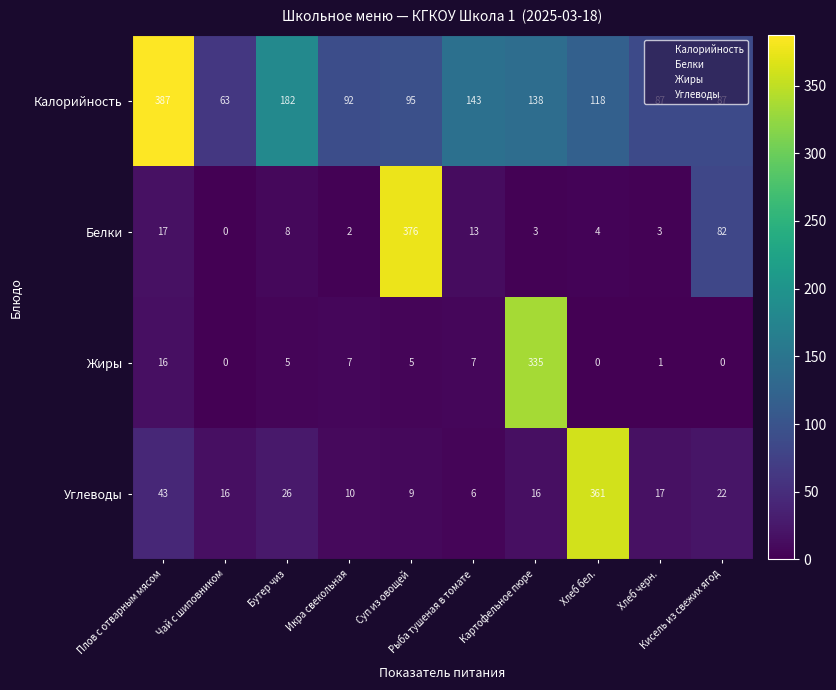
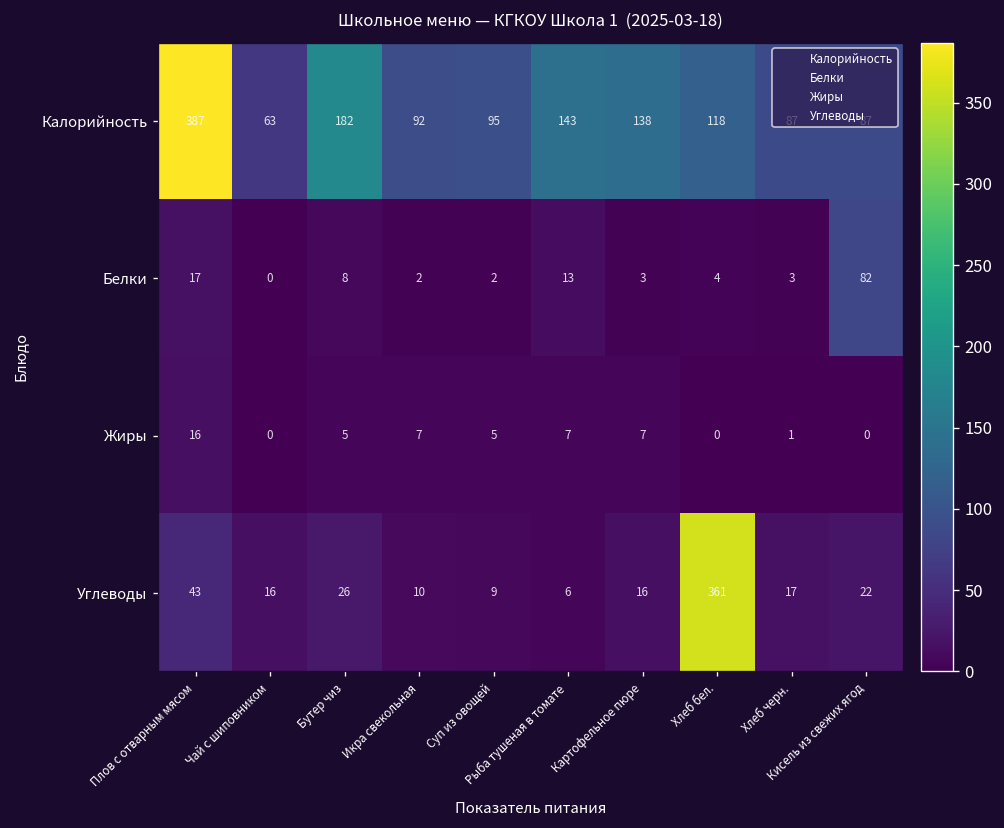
  {
    "Калорийность": {
      "Плов с отварным мясом": 387,
      "Чай с шиповником": 63,
      "Бутер чиз": 182,
      "Икра свекольная": 92,
      "Суп из овощей": 95,
      "Рыба тушеная в томате": 143,
      "Картофельное пюре": 138,
      "Хлеб бел.": 118
    },
    "Белки": {
      "Плов с отварным мясом": 17,
      "Чай с шиповником": 0,
      "Бутер чиз": 8,
      "Икра свекольная": 2,
-     "Суп из овощей": 376,
+     "Суп из овощей": 2,
      "Рыба тушеная в томате": 13,
      "Картофельное пюре": 3,
      "Хлеб бел.": 4,
      "Хлеб черн.": 3,
      "Кисель из свежих ягод": 82
    },
    "Жиры": {
      "Плов с отварным мясом": 16,
      "Чай с шиповником": 0,
      "Бутер чиз": 5,
      "Икра свекольная": 7,
      "Суп из овощей": 5,
      "Рыба тушеная в томате": 7,
-     "Картофельное пюре": 335,
+     "Картофельное пюре": 7,
      "Хлеб бел.": 0,
      "Хлеб черн.": 1,
      "Кисель из свежих ягод": 0
    },
    "Углеводы": {
      "Плов с отварным мясом": 43,
      "Чай с шиповником": 16,
      "Бутер чиз": 26,
      "Икра свекольная": 10,
      "Суп из овощей": 9,
      "Рыба тушеная в томате": 6,
      "Картофельное пюре": 16,
      "Хлеб бел.": 361,
      "Хлеб черн.": 17,
      "Кисель из свежих ягод": 22
    }
  }
